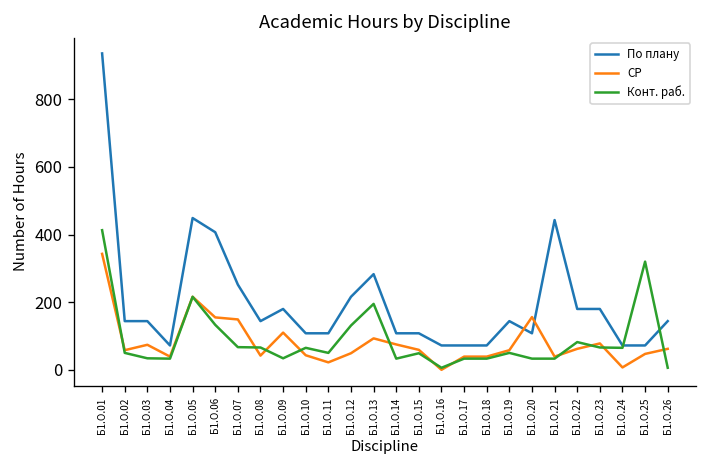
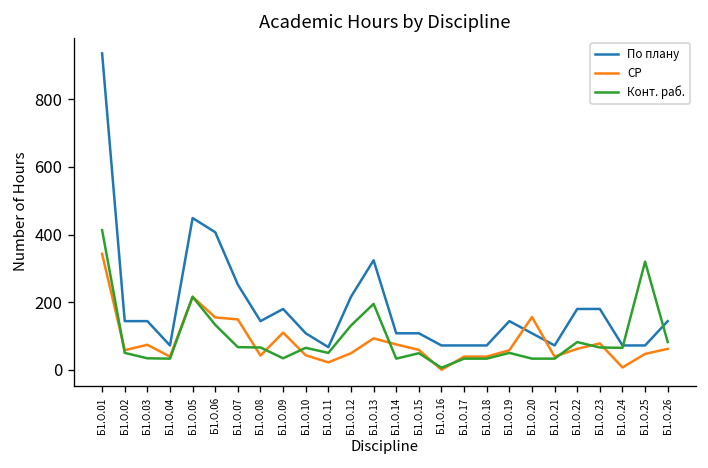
  {
    "По плану": {
      "Б1.О.01": 940,
      "Б1.О.02": 140,
      "Б1.О.03": 140,
      "Б1.О.04": 70,
      "Б1.О.05": 450,
      "Б1.О.06": 410,
      "Б1.О.07": 250,
      "Б1.О.08": 140,
      "Б1.О.09": 180,
      "Б1.О.10": 110,
-     "Б1.О.11": 110,
+     "Б1.О.11": 70,
      "Б1.О.12": 220,
-     "Б1.О.13": 280,
+     "Б1.О.13": 320,
      "Б1.О.14": 110,
      "Б1.О.15": 110,
      "Б1.О.16": 70,
      "Б1.О.17": 70,
      "Б1.О.18": 70,
      "Б1.О.19": 140,
      "Б1.О.20": 110,
-     "Б1.О.21": 440,
+     "Б1.О.21": 70,
      "Б1.О.22": 180,
      "Б1.О.23": 180,
      "Б1.О.25": 70,
      "Б1.О.26": 140
    },
    "СР": {
      "Б1.О.01": 340,
      "Б1.О.03": 70,
      "Б1.О.06": 160,
      "Б1.О.07": 150,
      "Б1.О.08": 40,
      "Б1.О.09": 110,
      "Б1.О.10": 40,
      "Б1.О.11": 20,
      "Б1.О.12": 50,
      "Б1.О.13": 90,
      "Б1.О.14": 80,
      "Б1.О.15": 60,
      "Б1.О.20": 160,
      "Б1.О.22": 60,
      "Б1.О.23": 80,
      "Б1.О.24": 10,
      "Б1.О.25": 50,
      "Б1.О.26": 60
    },
    "Конт. раб.": {
      "Б1.О.01": 410,
      "Б1.О.03": 30,
      "Б1.О.06": 130,
      "Б1.О.07": 70,
      "Б1.О.08": 70,
      "Б1.О.09": 30,
      "Б1.О.10": 70,
      "Б1.О.11": 50,
      "Б1.О.12": 130,
      "Б1.О.13": 200,
      "Б1.О.14": 30,
      "Б1.О.15": 50,
      "Б1.О.20": 30,
      "Б1.О.22": 80,
      "Б1.О.23": 70,
      "Б1.О.25": 320,
-     "Б1.О.26": 10
+     "Б1.О.26": 80
    }
  }
